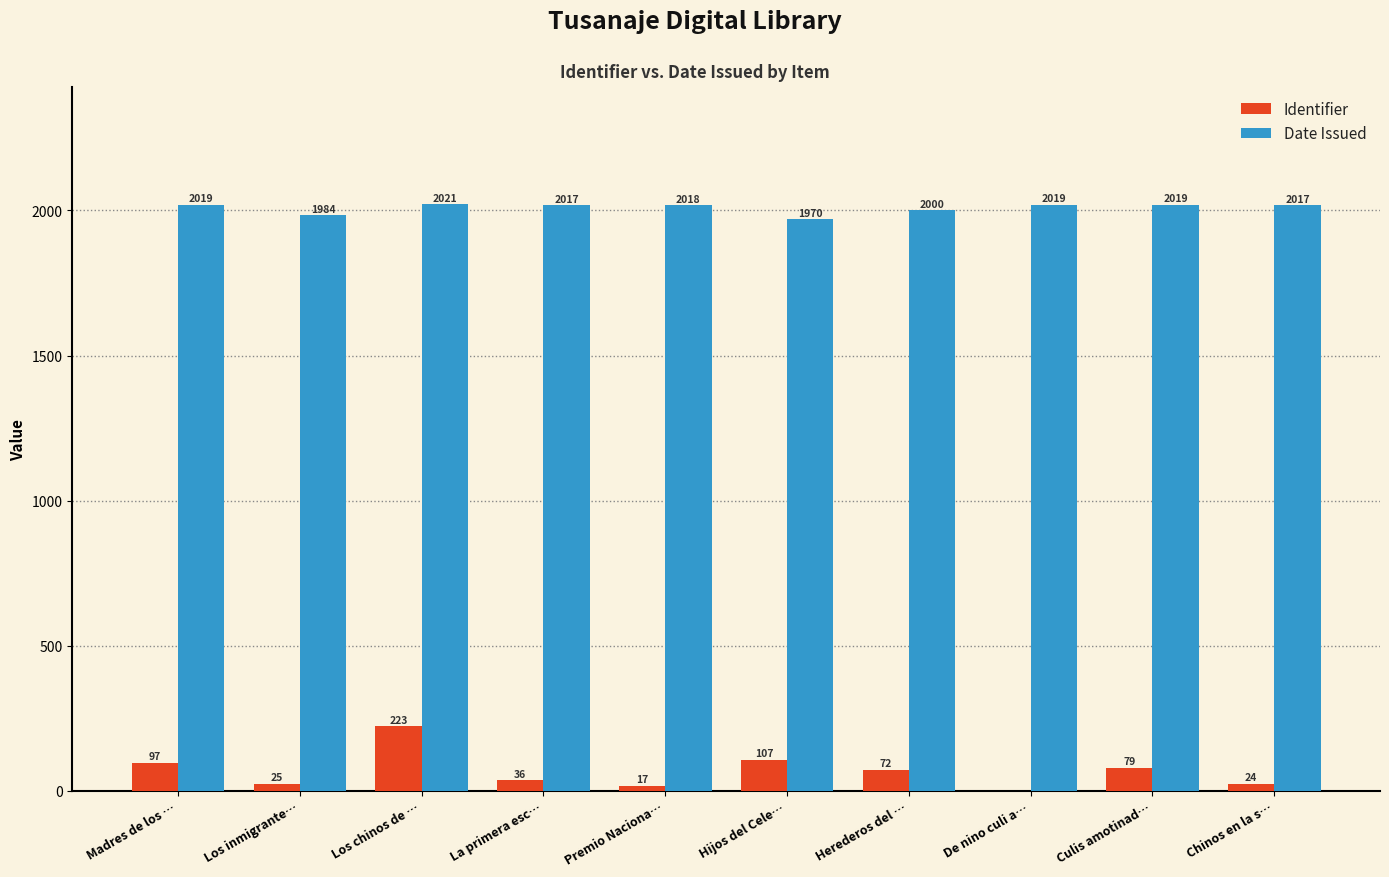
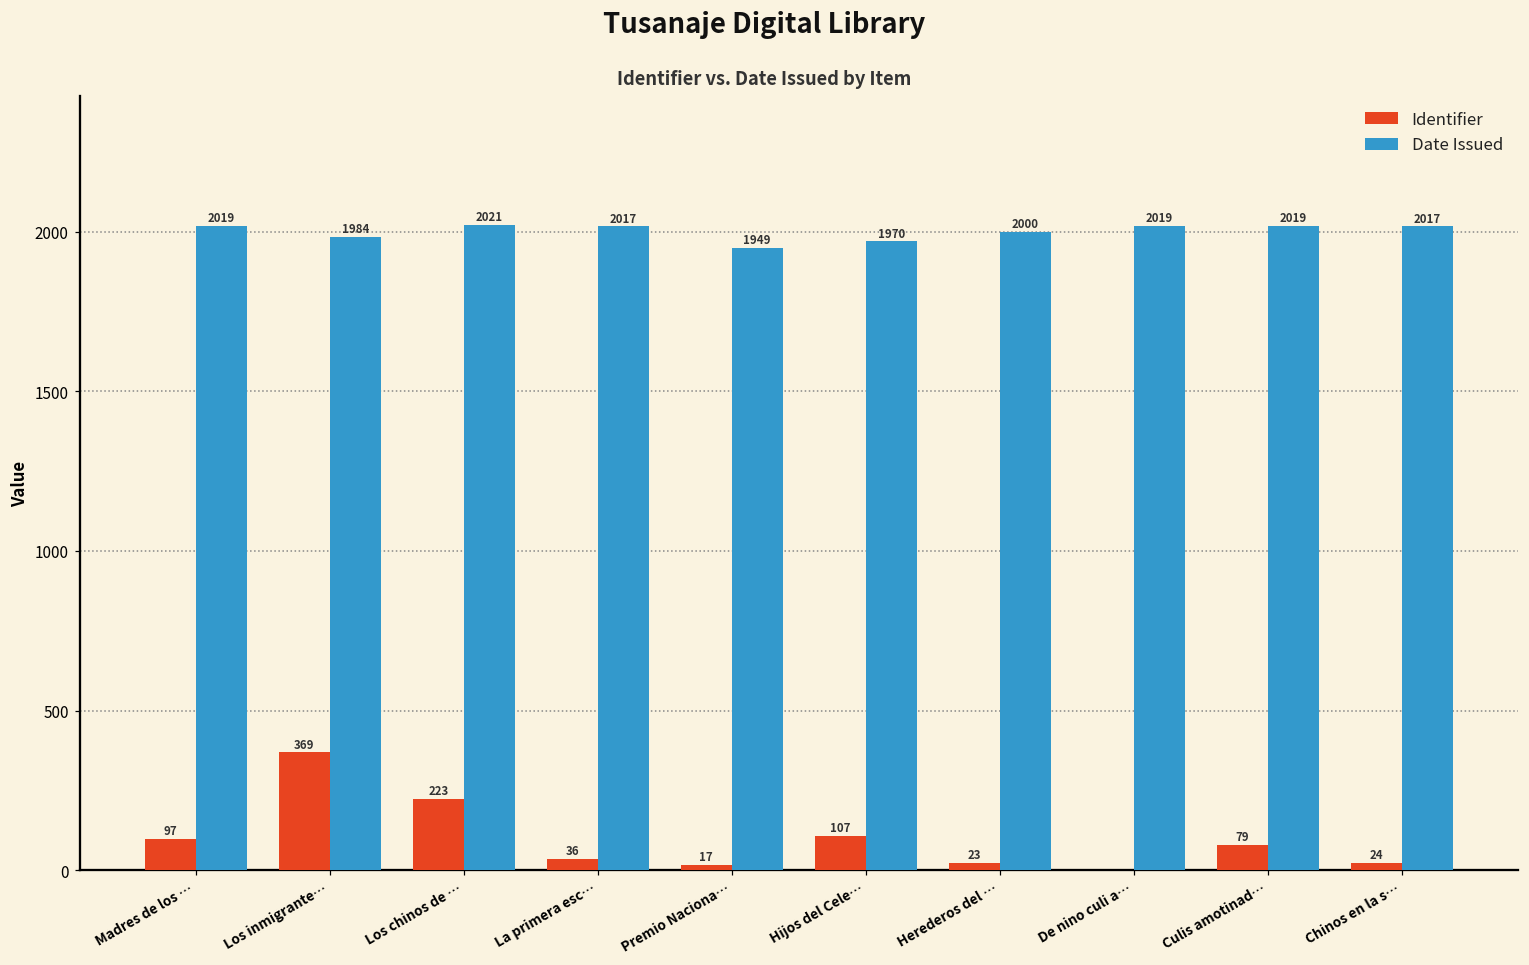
  {
    "Identifier": {
      "Madres de los …": 97,
-     "Los inmigrante…": 25,
+     "Los inmigrante…": 369,
      "Los chinos de …": 223,
      "La primera esc…": 36,
      "Premio Naciona…": 17,
      "Hijos del Cele…": 107,
-     "Herederos del …": 72,
+     "Herederos del …": 23,
      "Culis amotinad…": 79,
      "Chinos en la s…": 24
    },
    "Date Issued": {
      "Madres de los …": 2019,
      "Los inmigrante…": 1984,
      "Los chinos de …": 2021,
      "La primera esc…": 2017,
-     "Premio Naciona…": 2018,
+     "Premio Naciona…": 1949,
      "Hijos del Cele…": 1970,
      "Herederos del …": 2000,
      "De nino culi a…": 2019,
      "Culis amotinad…": 2019,
      "Chinos en la s…": 2017
    }
  }
